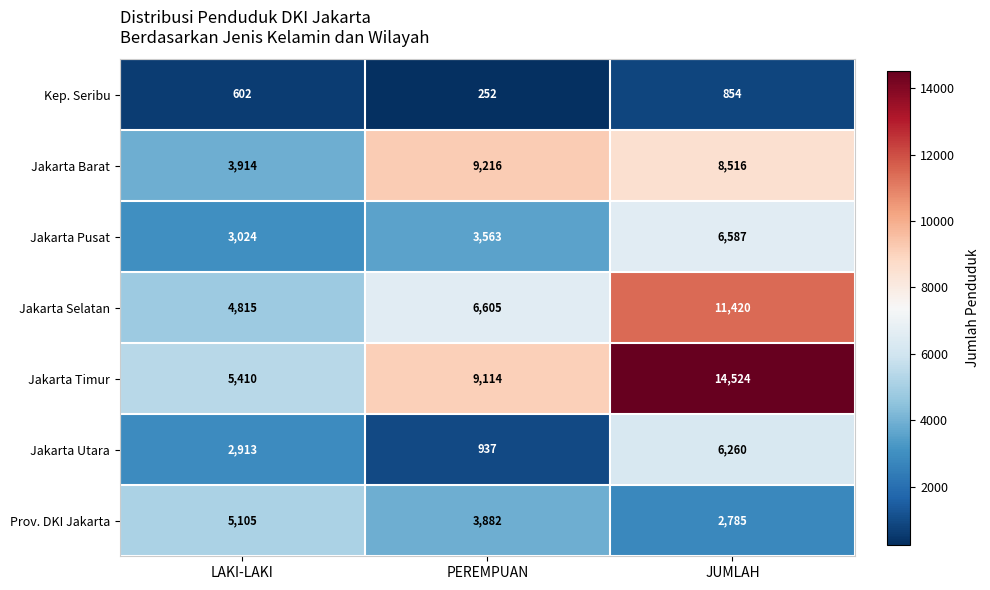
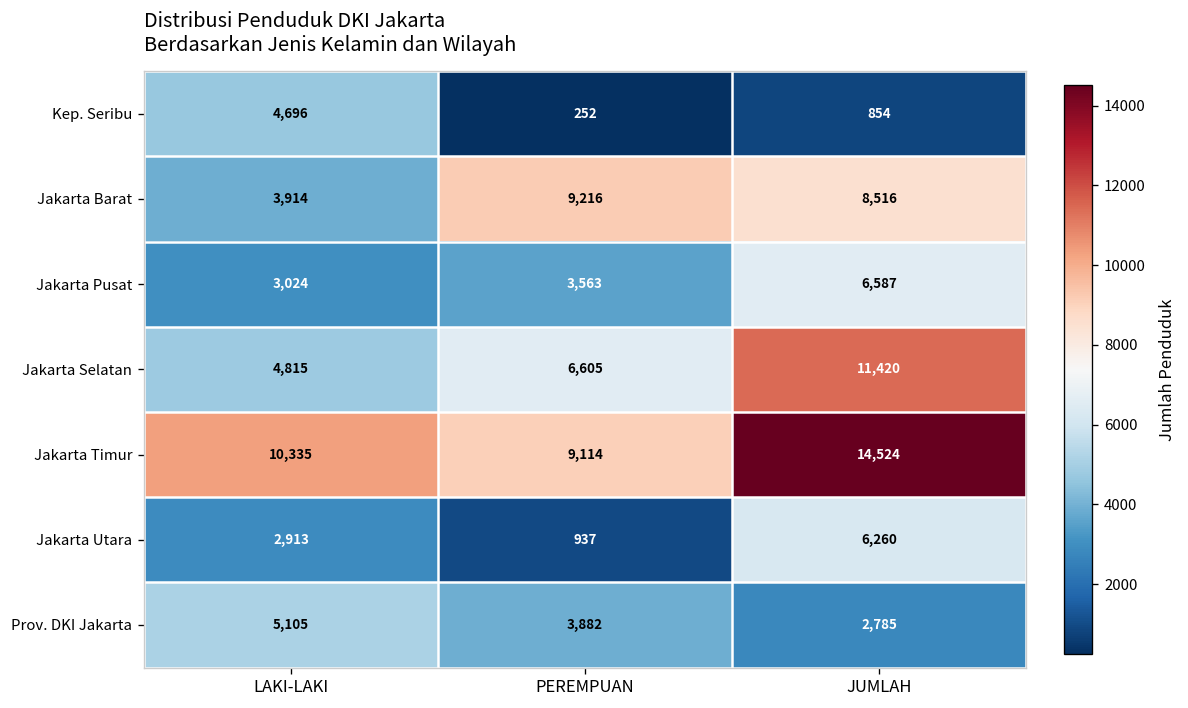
  {
    "Kep. Seribu": {
-     "LAKI-LAKI": "602",
+     "LAKI-LAKI": "4,696",
      "PEREMPUAN": "252",
      "JUMLAH": "854"
    },
    "Jakarta Barat": {
      "LAKI-LAKI": "3,914",
      "PEREMPUAN": "9,216",
      "JUMLAH": "8,516"
    },
    "Jakarta Pusat": {
      "LAKI-LAKI": "3,024",
      "PEREMPUAN": "3,563",
      "JUMLAH": "6,587"
    },
    "Jakarta Selatan": {
      "LAKI-LAKI": "4,815",
      "PEREMPUAN": "6,605",
      "JUMLAH": "11,420"
    },
    "Jakarta Timur": {
-     "LAKI-LAKI": "5,410",
+     "LAKI-LAKI": "10,335",
      "PEREMPUAN": "9,114",
      "JUMLAH": "14,524"
    },
    "Jakarta Utara": {
      "LAKI-LAKI": "2,913",
      "PEREMPUAN": "937",
      "JUMLAH": "6,260"
    },
    "Prov. DKI Jakarta": {
      "LAKI-LAKI": "5,105",
      "PEREMPUAN": "3,882",
      "JUMLAH": "2,785"
    }
  }
